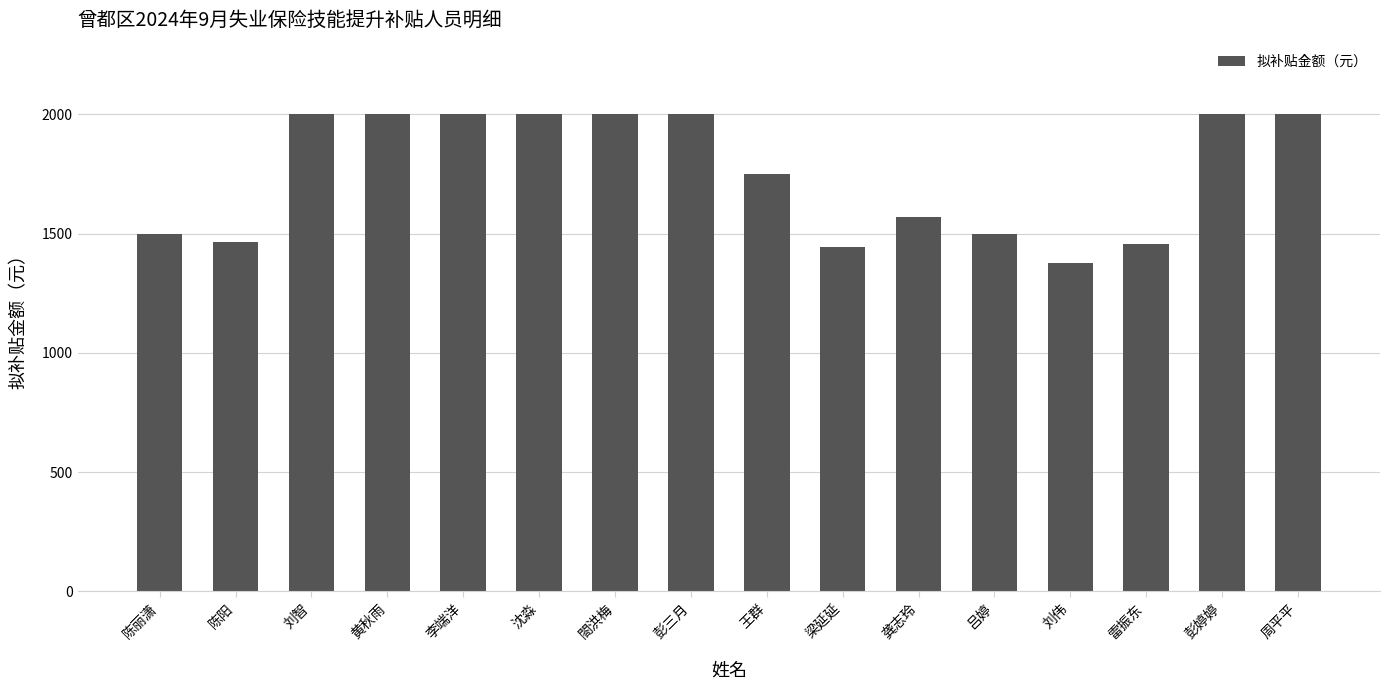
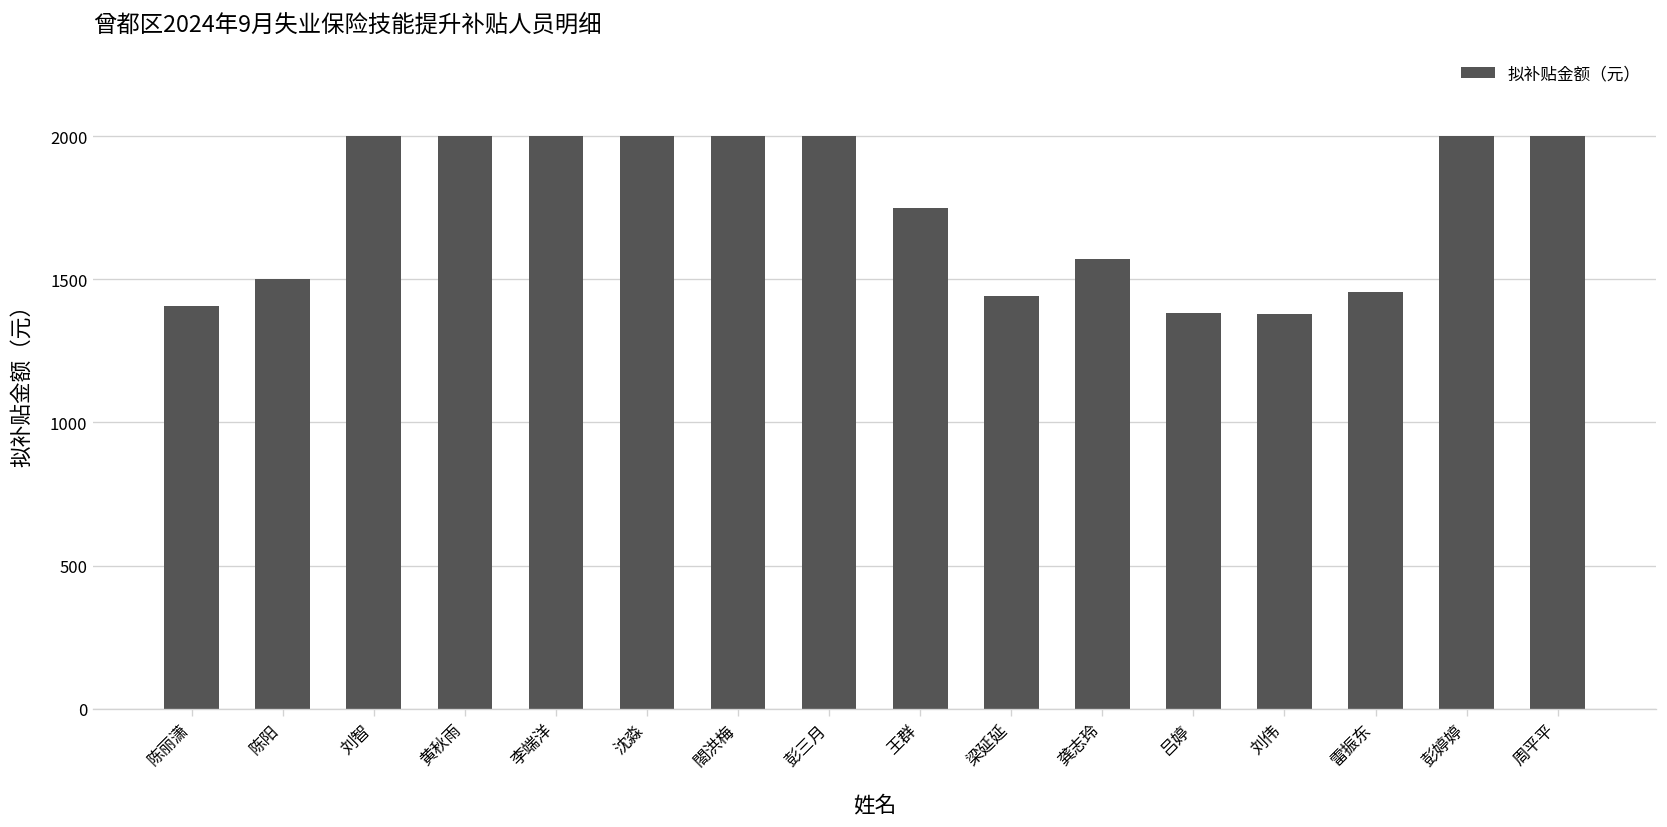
  {
-   "陈丽潇": 1500,
-   "陈阳": 1470,
+   "陈丽潇": 1410,
+   "陈阳": 1500,
    "刘智": 2000,
    "黄秋雨": 2000,
    "李端洋": 2000,
    "沈淼": 2000,
    "閤洪梅": 2000,
    "彭三月": 2000,
    "王群": 1750,
    "梁延延": 1440,
    "龚志玲": 1570,
-   "吕婷": 1500,
+   "吕婷": 1380,
    "刘伟": 1380,
    "雷振东": 1460,
    "彭婷婷": 2000,
    "周平平": 2000
  }
